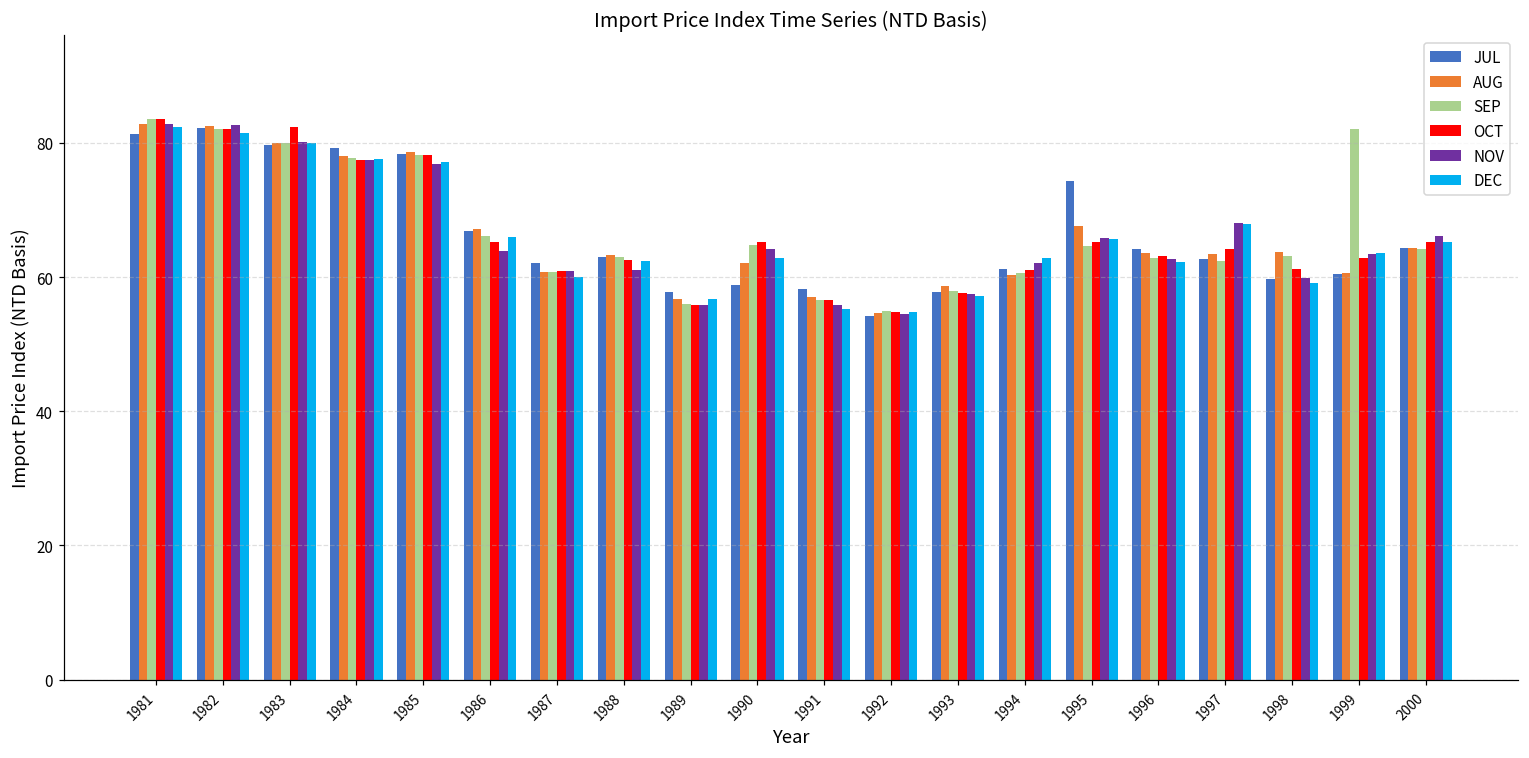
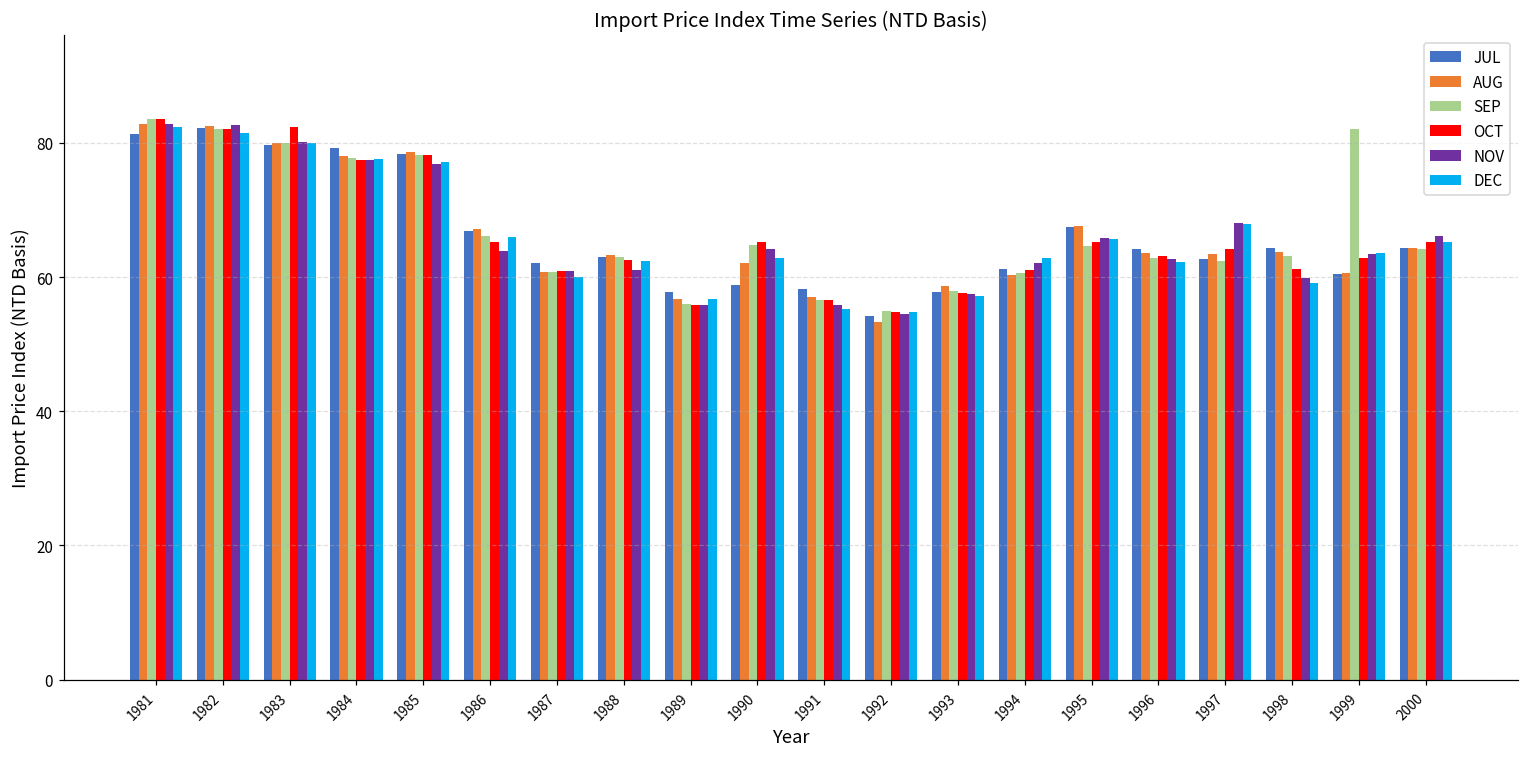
  {
    "JUL": {
      "1981": 81,
      "1982": 82,
      "1983": 80,
      "1984": 79,
      "1985": 78,
      "1986": 67,
      "1987": 62,
      "1988": 63,
      "1989": 58,
      "1990": 59,
      "1991": 58,
      "1992": 54,
      "1993": 58,
      "1994": 61,
-     "1995": 74,
+     "1995": 68,
      "1996": 64,
      "1997": 63,
-     "1998": 60,
+     "1998": 64,
      "1999": 61,
      "2000": 64
    },
    "AUG": {
      "1981": 83,
      "1982": 83,
      "1983": 80,
      "1984": 78,
      "1985": 79,
      "1986": 67,
      "1987": 61,
      "1988": 63,
      "1989": 57,
      "1990": 62,
      "1991": 57,
-     "1992": 55,
+     "1992": 53,
      "1993": 59,
      "1994": 60,
      "1995": 68,
      "1996": 64,
      "1997": 63,
      "1998": 64,
      "1999": 61,
      "2000": 64
    },
    "SEP": {
      "1981": 84,
      "1982": 82,
      "1983": 80,
      "1984": 78,
      "1985": 78,
      "1986": 66,
      "1987": 61,
      "1988": 63,
      "1989": 56,
      "1990": 65,
      "1991": 57,
      "1992": 55,
      "1993": 58,
      "1994": 61,
      "1995": 65,
      "1996": 63,
      "1997": 62,
      "1998": 63,
      "1999": 82,
      "2000": 64
    },
    "OCT": {
      "1981": 84,
      "1982": 82,
      "1983": 82,
      "1984": 77,
      "1985": 78,
      "1986": 65,
      "1987": 61,
      "1988": 63,
      "1989": 56,
      "1990": 65,
      "1991": 57,
      "1992": 55,
      "1993": 58,
      "1994": 61,
      "1995": 65,
      "1996": 63,
      "1997": 64,
      "1998": 61,
      "1999": 63,
      "2000": 65
    },
    "NOV": {
      "1981": 83,
      "1982": 83,
      "1983": 80,
      "1984": 77,
      "1985": 77,
      "1986": 64,
      "1987": 61,
      "1988": 61,
      "1989": 56,
      "1990": 64,
      "1991": 56,
      "1992": 54,
      "1993": 58,
      "1994": 62,
      "1995": 66,
      "1996": 63,
      "1997": 68,
      "1998": 60,
      "1999": 64,
      "2000": 66
    },
    "DEC": {
      "1981": 82,
      "1982": 82,
      "1983": 80,
      "1984": 78,
      "1985": 77,
      "1986": 66,
      "1987": 60,
      "1988": 62,
      "1989": 57,
      "1990": 63,
      "1991": 55,
      "1992": 55,
      "1993": 57,
      "1994": 63,
      "1995": 66,
      "1996": 62,
      "1997": 68,
      "1998": 59,
      "1999": 64,
      "2000": 65
    }
  }
